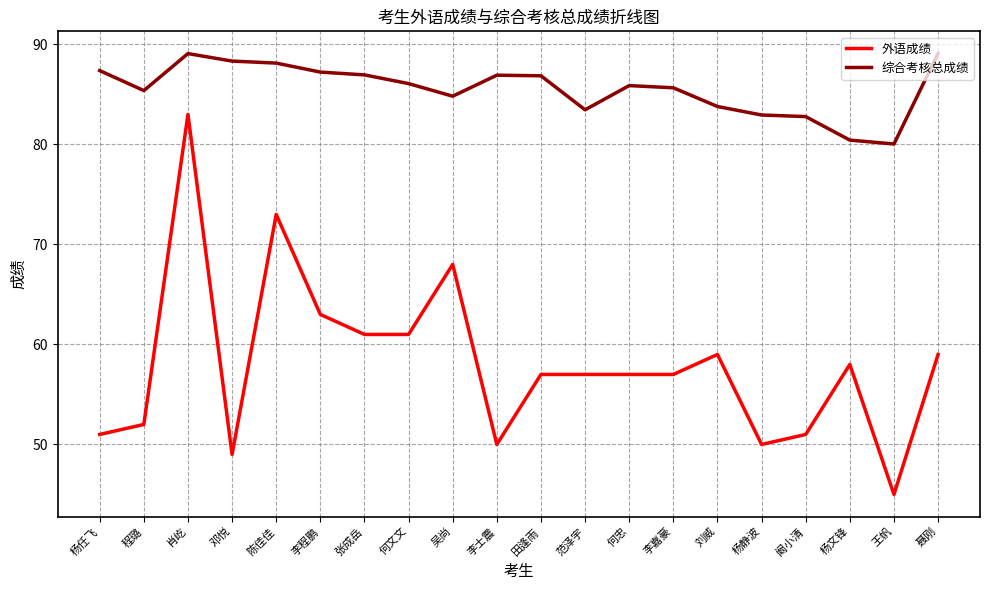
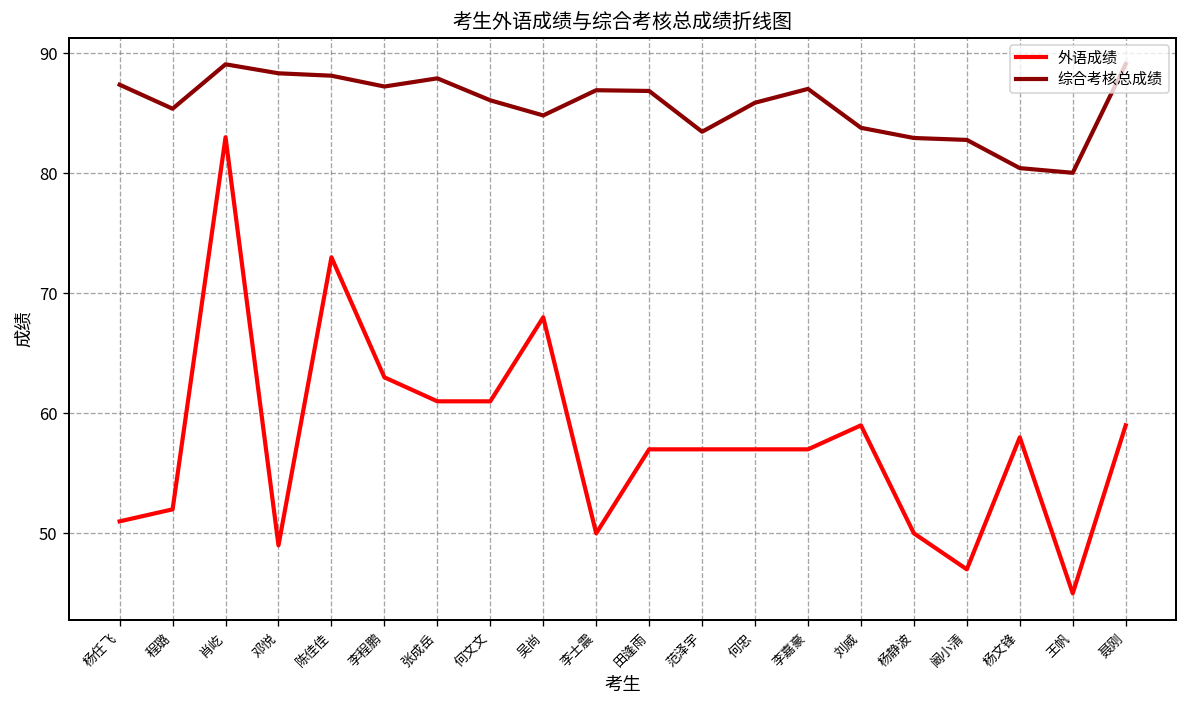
  {
    "外语成绩": {
      "杨任飞": 51,
      "程璐": 52,
      "肖屹": 83,
      "邓悦": 49,
      "陈佳佳": 73,
      "李程鹏": 63,
      "张成岳": 61,
      "何文文": 61,
      "吴尚": 68,
      "李士震": 50,
      "田逢雨": 57,
      "范泽宇": 57,
      "何忠": 57,
      "李嘉豪": 57,
      "刘威": 59,
      "杨静波": 50,
-     "阚小清": 51,
+     "阚小清": 47,
      "杨文锋": 58,
      "王帆": 45,
      "聂刚": 59
    },
    "综合考核总成绩": {
      "杨任飞": 87.4,
      "程璐": 85.4,
      "肖屹": 89.1,
      "邓悦": 88.3,
      "陈佳佳": 88.1,
      "李程鹏": 87.2,
-     "张成岳": 87.0,
+     "张成岳": 87.9,
      "何文文": 86.1,
      "吴尚": 84.8,
      "李士震": 86.9,
      "田逢雨": 86.9,
      "范泽宇": 83.5,
      "何忠": 85.9,
-     "李嘉豪": 85.7,
+     "李嘉豪": 87.0,
      "刘威": 83.8,
      "杨静波": 82.9,
      "阚小清": 82.8,
      "杨文锋": 80.4,
      "王帆": 80.0
    }
  }
